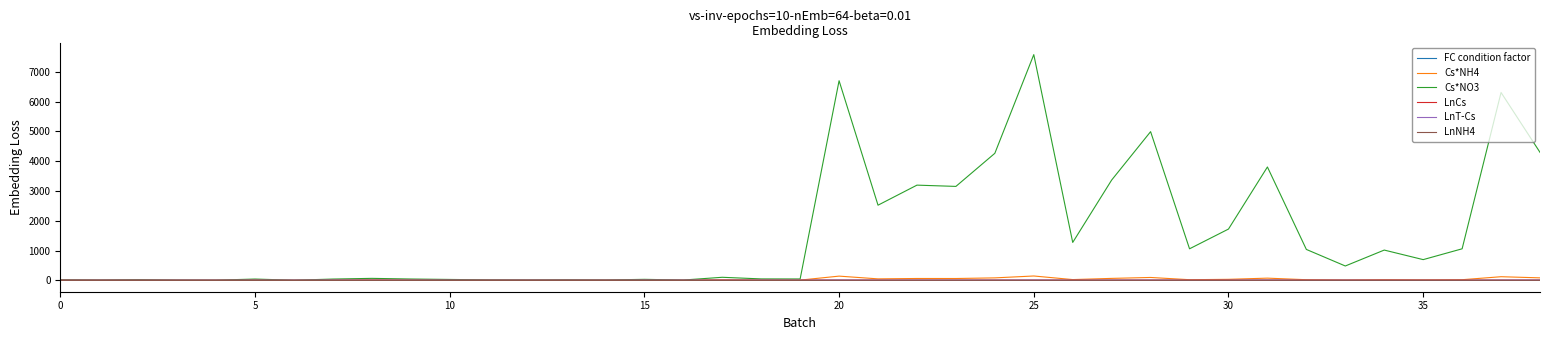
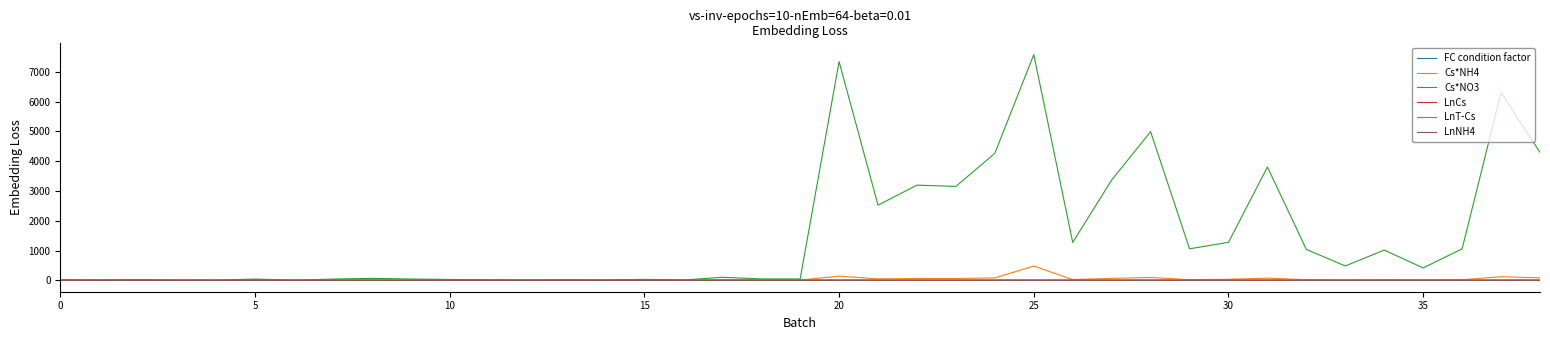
  {
    "LnNH4": {
      "20": 0,
      "25": 0
    },
    "Cs*NH4": {
      "20": 100,
-     "25": 100
+     "25": 500
    },
    "Cs*NO3": {
-     "20": 6700,
+     "20": 7300,
      "25": 7600,
-     "30": 1700,
-     "35": 700
+     "30": 1300,
+     "35": 400
    }
  }
